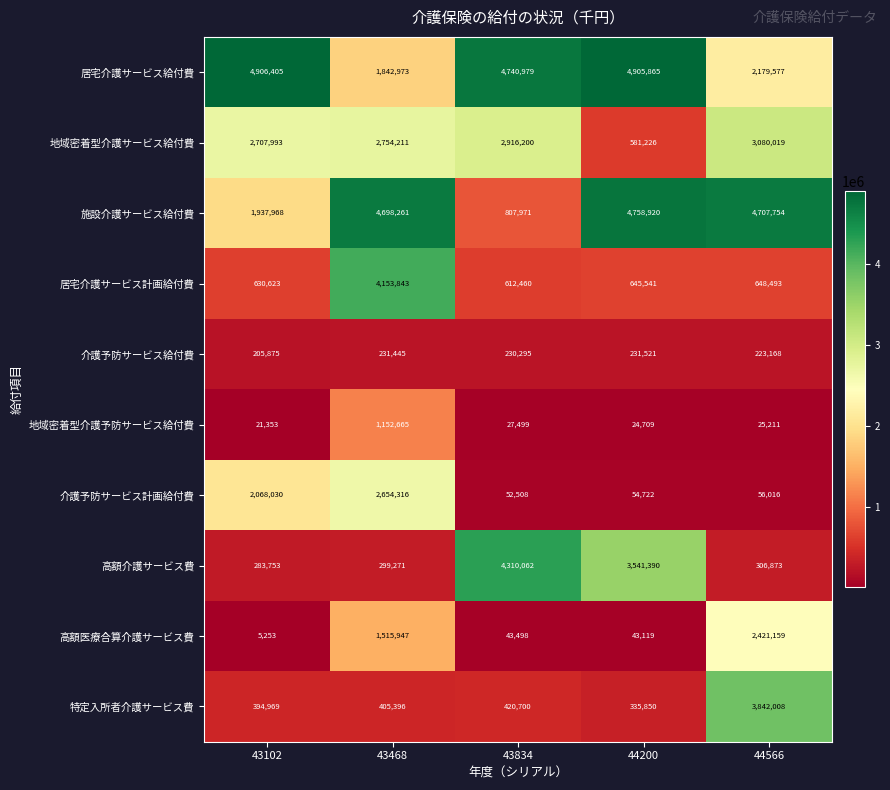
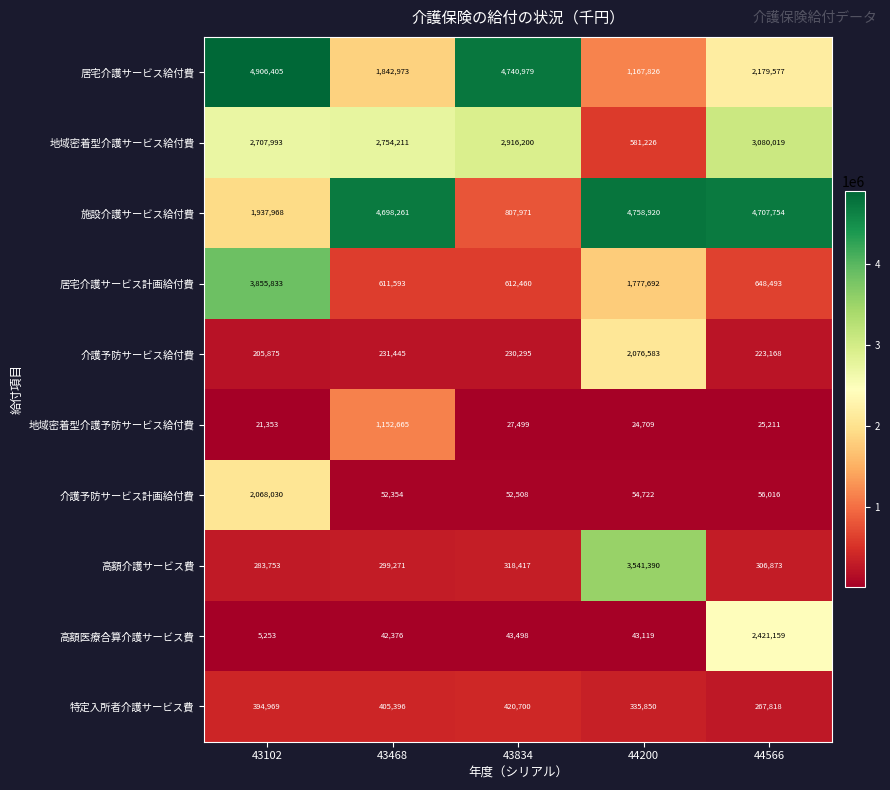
  {
    "居宅介護サービス給付費": {
      "43102": "4,906,405",
      "43468": "1,842,973",
      "43834": "4,740,979",
-     "44200": "4,905,865",
+     "44200": "1,167,826",
      "44566": "2,179,577"
    },
    "地域密着型介護サービス給付費": {
      "43102": "2,707,993",
      "43468": "2,754,211",
      "43834": "2,916,200",
      "44200": "581,226",
      "44566": "3,080,019"
    },
    "施設介護サービス給付費": {
      "43102": "1,937,968",
      "43468": "4,698,261",
      "43834": "807,971",
      "44200": "4,758,920",
      "44566": "4,707,754"
    },
    "居宅介護サービス計画給付費": {
-     "43102": "630,623",
-     "43468": "4,153,843",
+     "43102": "3,855,833",
+     "43468": "611,593",
      "43834": "612,460",
-     "44200": "645,541",
+     "44200": "1,777,692",
      "44566": "648,493"
    },
    "介護予防サービス給付費": {
      "43102": "205,875",
      "43468": "231,445",
      "43834": "230,295",
-     "44200": "231,521",
+     "44200": "2,076,583",
      "44566": "223,168"
    },
    "地域密着型介護予防サービス給付費": {
      "43102": "21,353",
      "43468": "1,152,665",
      "43834": "27,499",
      "44200": "24,709",
      "44566": "25,211"
    },
    "介護予防サービス計画給付費": {
      "43102": "2,068,030",
-     "43468": "2,654,316",
+     "43468": "52,354",
      "43834": "52,508",
      "44200": "54,722",
      "44566": "56,016"
    },
    "高額介護サービス費": {
      "43102": "283,753",
      "43468": "299,271",
-     "43834": "4,310,062",
+     "43834": "318,417",
      "44200": "3,541,390",
      "44566": "306,873"
    },
    "高額医療合算介護サービス費": {
      "43102": "5,253",
-     "43468": "1,515,947",
+     "43468": "42,376",
      "43834": "43,498",
      "44200": "43,119",
      "44566": "2,421,159"
    },
    "特定入所者介護サービス費": {
      "43102": "394,969",
      "43468": "405,396",
      "43834": "420,700",
      "44200": "335,850",
-     "44566": "3,842,008"
+     "44566": "267,818"
    }
  }
